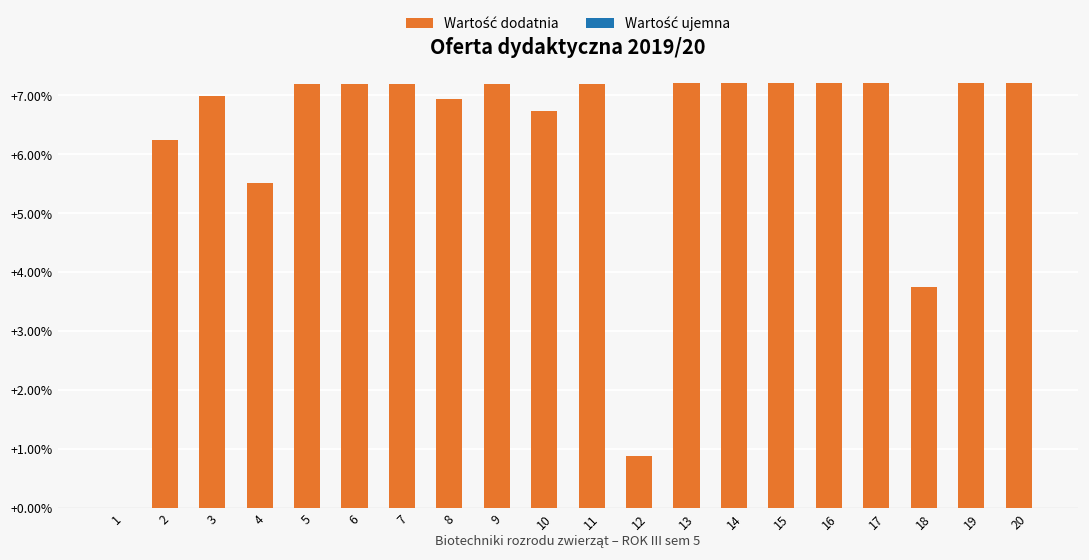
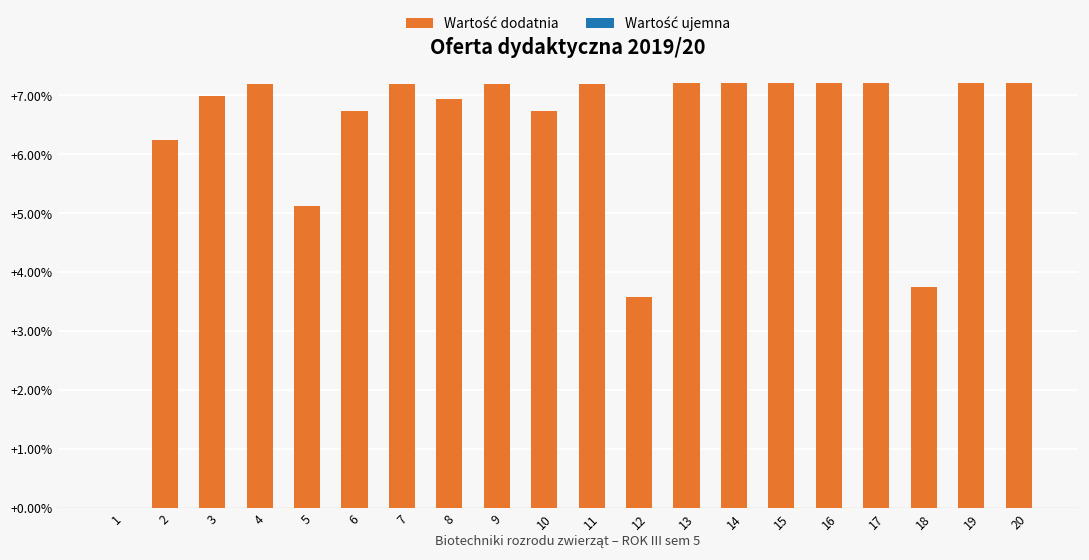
  {
    "1": "+0.0%",
    "2": "+6.2%",
    "3": "+7.0%",
-   "4": "+5.5%",
-   "5": "+7.2%",
-   "6": "+7.2%",
+   "4": "+7.2%",
+   "5": "+5.1%",
+   "6": "+6.7%",
    "7": "+7.2%",
    "8": "+6.9%",
    "9": "+7.2%",
    "10": "+6.7%",
    "11": "+7.2%",
-   "12": "+0.9%",
+   "12": "+3.6%",
    "13": "+7.2%",
    "14": "+7.2%",
    "15": "+7.2%",
    "16": "+7.2%",
    "17": "+7.2%",
    "18": "+3.8%",
    "19": "+7.2%",
    "20": "+7.2%"
  }
